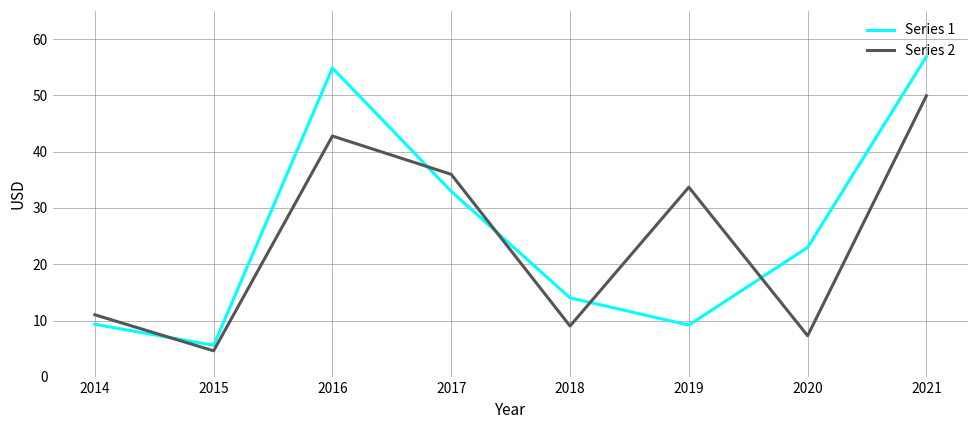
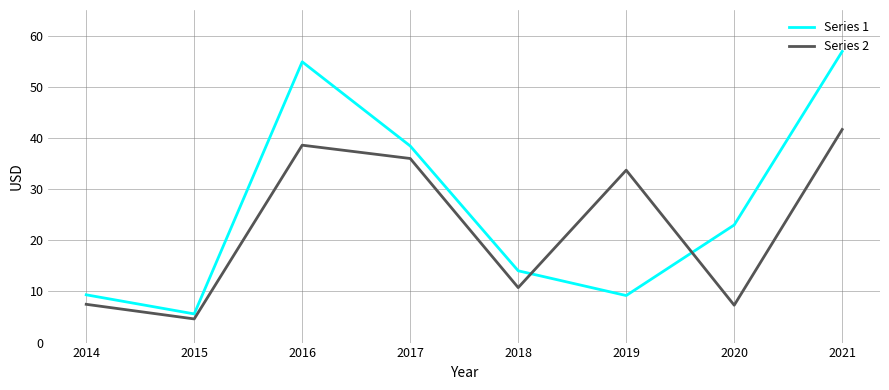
  {
    "Series 1": {
      "2014": 9,
      "2015": 6,
      "2016": 55,
-     "2017": 33,
+     "2017": 38,
      "2018": 14,
      "2019": 9,
      "2020": 23,
      "2021": 57
    },
    "Series 2": {
-     "2014": 11,
+     "2014": 7,
      "2015": 5,
-     "2016": 43,
+     "2016": 39,
      "2017": 36,
-     "2018": 9,
+     "2018": 11,
      "2019": 34,
      "2020": 7,
-     "2021": 50
+     "2021": 42
    }
  }
